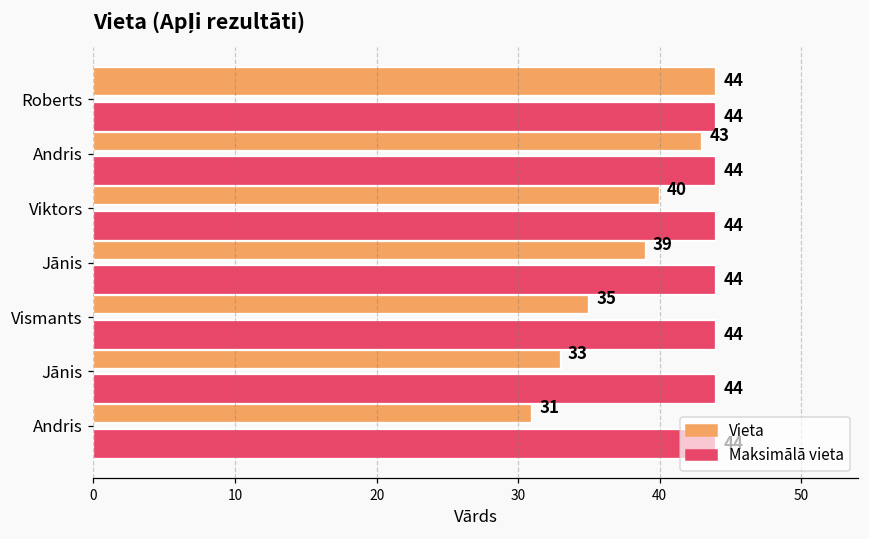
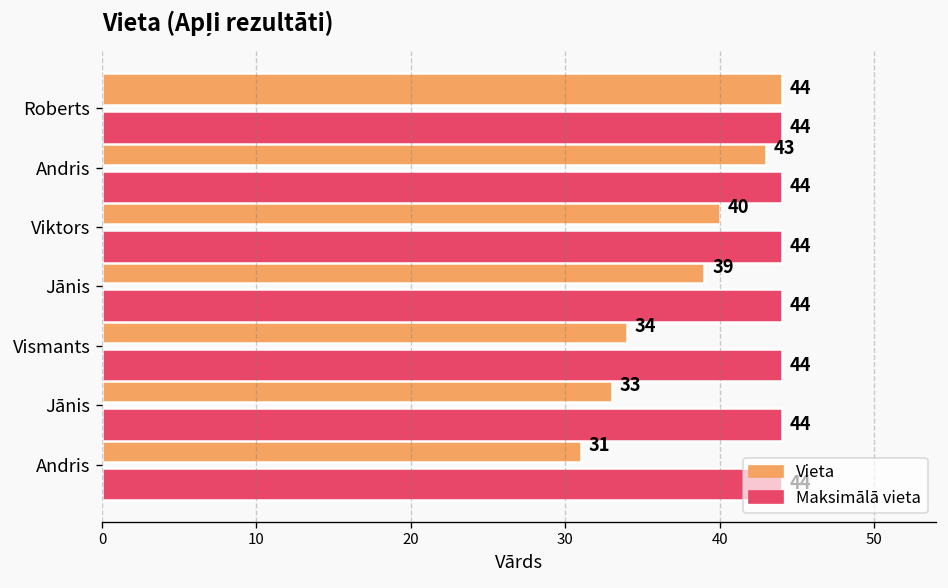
  {
    "Vieta": {
      "Roberts": 44,
      "Viktors": 40,
-     "Vismants": 35
+     "Vismants": 34
    },
    "Maksimālā vieta": {
      "Roberts": 44,
      "Viktors": 44,
      "Vismants": 44
    }
  }
